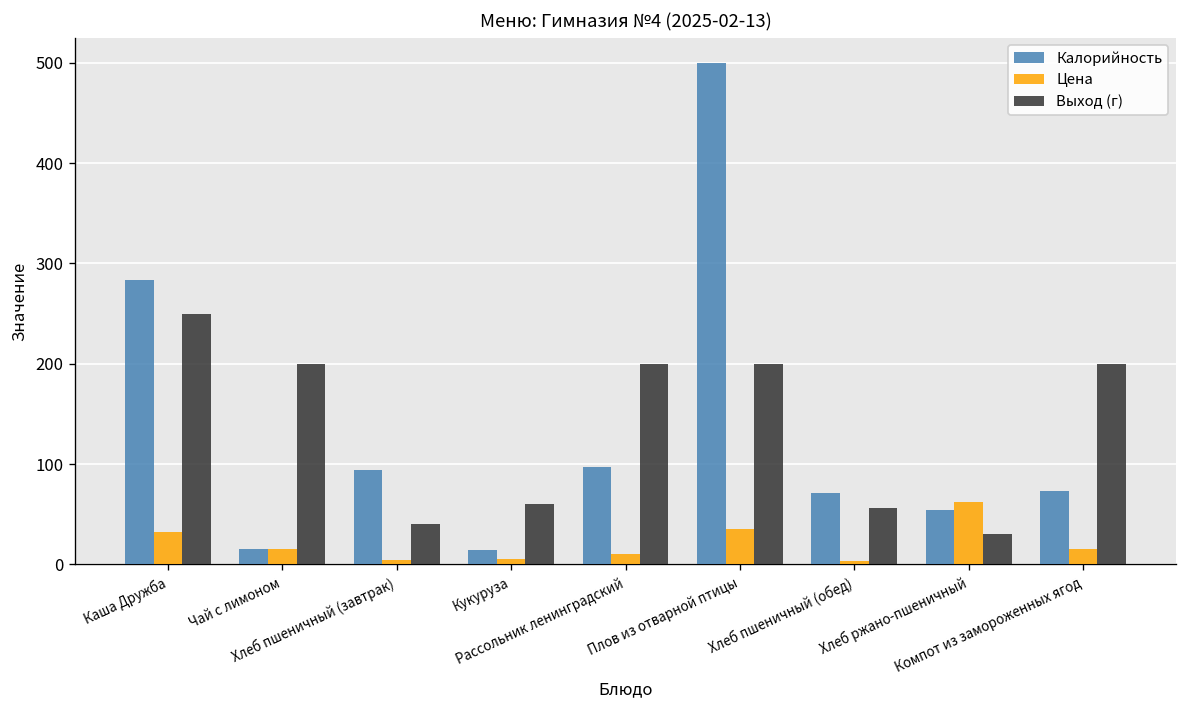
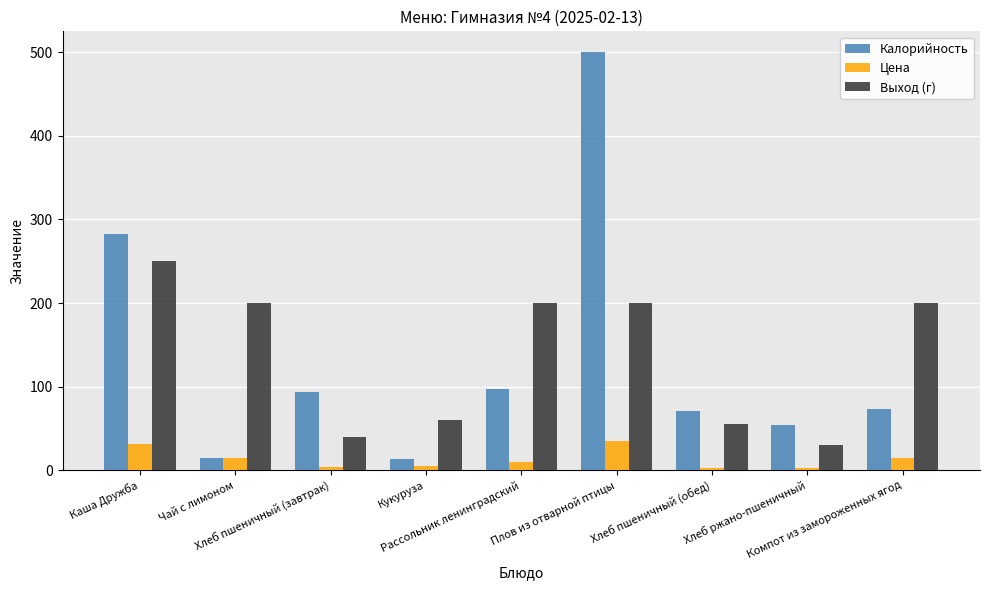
  {
    "Калорийность": {
      "Каша Дружба": 280,
      "Чай с лимоном": 20,
      "Хлеб пшеничный (завтрак)": 90,
      "Кукуруза": 10,
      "Рассольник ленинградский": 100,
      "Плов из отварной птицы": 500,
      "Хлеб пшеничный (обед)": 70,
      "Хлеб ржано-пшеничный": 50,
      "Компот из замороженных ягод": 70
    },
    "Цена": {
      "Каша Дружба": 30,
      "Чай с лимоном": 20,
      "Хлеб пшеничный (завтрак)": 0,
      "Кукуруза": 10,
      "Рассольник ленинградский": 10,
      "Плов из отварной птицы": 30,
      "Хлеб пшеничный (обед)": 0,
-     "Хлеб ржано-пшеничный": 60,
+     "Хлеб ржано-пшеничный": 0,
      "Компот из замороженных ягод": 20
    },
    "Выход (г)": {
      "Каша Дружба": 250,
      "Чай с лимоном": 200,
      "Хлеб пшеничный (завтрак)": 40,
      "Кукуруза": 60,
      "Рассольник ленинградский": 200,
      "Плов из отварной птицы": 200,
      "Хлеб пшеничный (обед)": 60,
      "Хлеб ржано-пшеничный": 30,
      "Компот из замороженных ягод": 200
    }
  }
